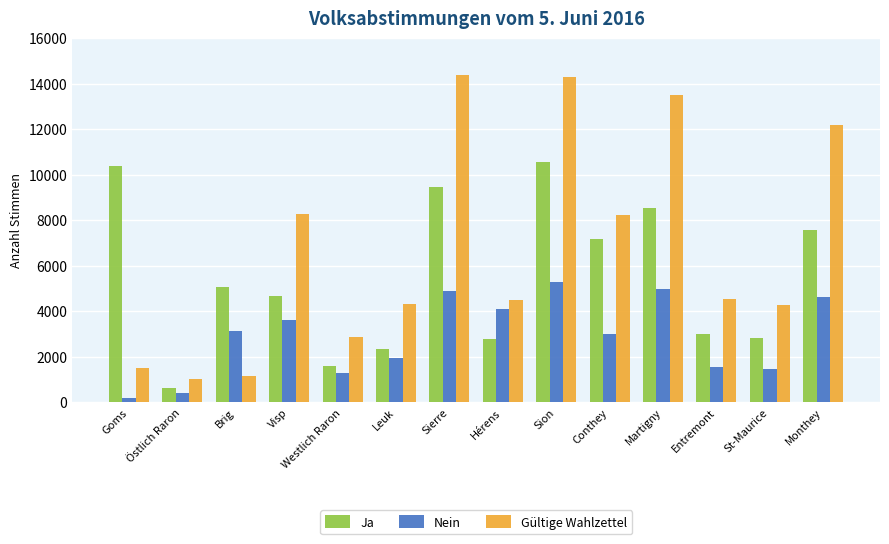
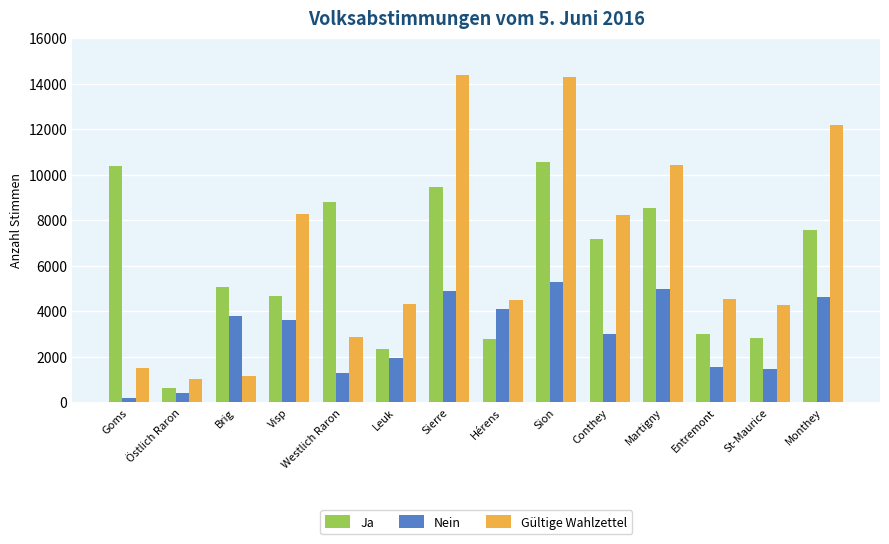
  {
    "Ja": {
      "Goms": 10400,
      "Östlich Raron": 600,
      "Brig": 5100,
      "Visp": 4700,
-     "Westlich Raron": 1600,
+     "Westlich Raron": 8800,
      "Leuk": 2400,
      "Sierre": 9500,
      "Hérens": 2800,
      "Sion": 10600,
      "Conthey": 7200,
      "Martigny": 8500,
      "Entremont": 3000,
      "St-Maurice": 2800,
      "Monthey": 7500
    },
    "Nein": {
      "Goms": 200,
      "Östlich Raron": 400,
-     "Brig": 3100,
+     "Brig": 3800,
      "Visp": 3600,
      "Westlich Raron": 1300,
      "Leuk": 2000,
      "Sierre": 4900,
      "Hérens": 4100,
      "Sion": 5300,
      "Conthey": 3000,
      "Martigny": 5000,
      "Entremont": 1500,
      "St-Maurice": 1500,
      "Monthey": 4600
    },
    "Gültige Wahlzettel": {
      "Goms": 1500,
      "Östlich Raron": 1000,
      "Brig": 1200,
      "Visp": 8300,
      "Westlich Raron": 2900,
      "Leuk": 4300,
      "Sierre": 14400,
      "Hérens": 4500,
      "Sion": 14300,
      "Conthey": 8200,
-     "Martigny": 13500,
+     "Martigny": 10400,
      "Entremont": 4500,
      "St-Maurice": 4300,
      "Monthey": 12200
    }
  }
